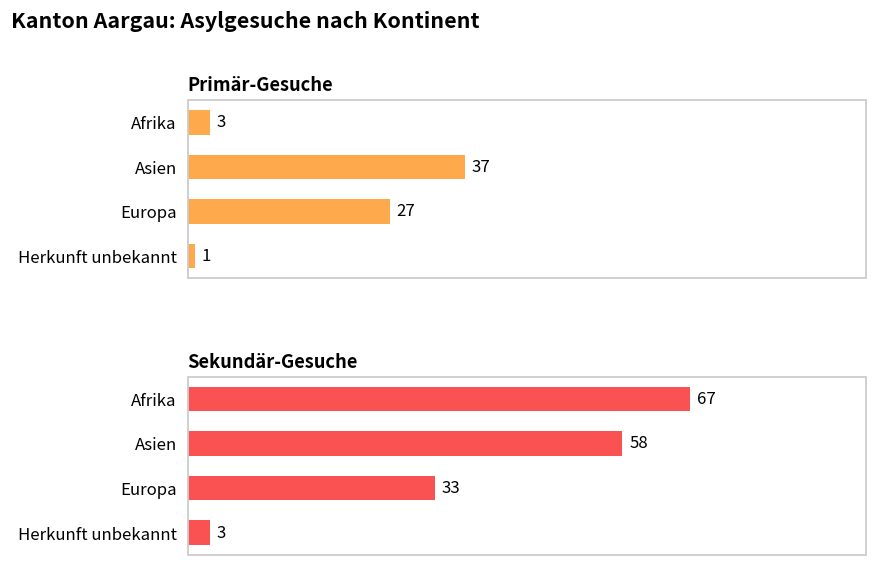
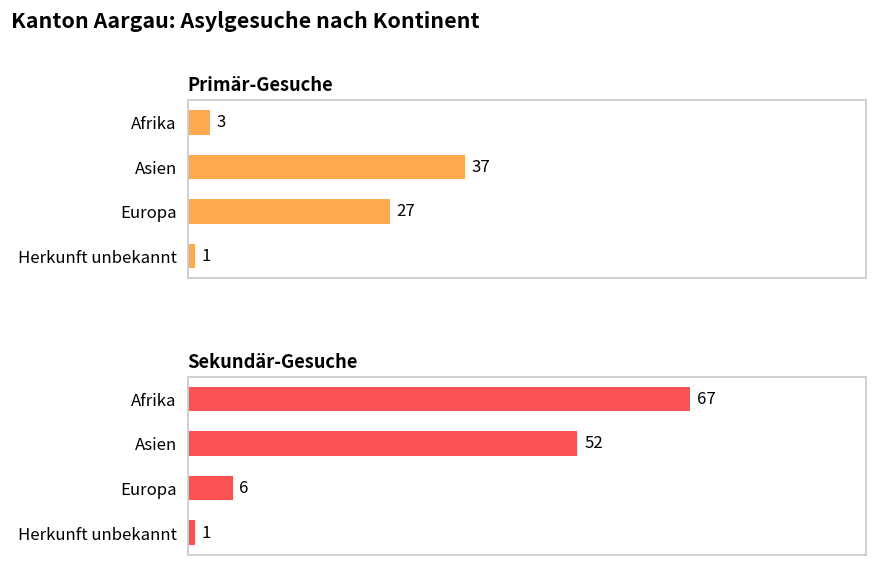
  {
    "Primär-Gesuche": {
      "Afrika": 3,
      "Asien": 37,
      "Europa": 27,
      "Herkunft unbekannt": 1
    },
    "Sekundär-Gesuche": {
      "Afrika": 67,
-     "Asien": 58,
-     "Europa": 33,
-     "Herkunft unbekannt": 3
+     "Asien": 52,
+     "Europa": 6,
+     "Herkunft unbekannt": 1
    }
  }
